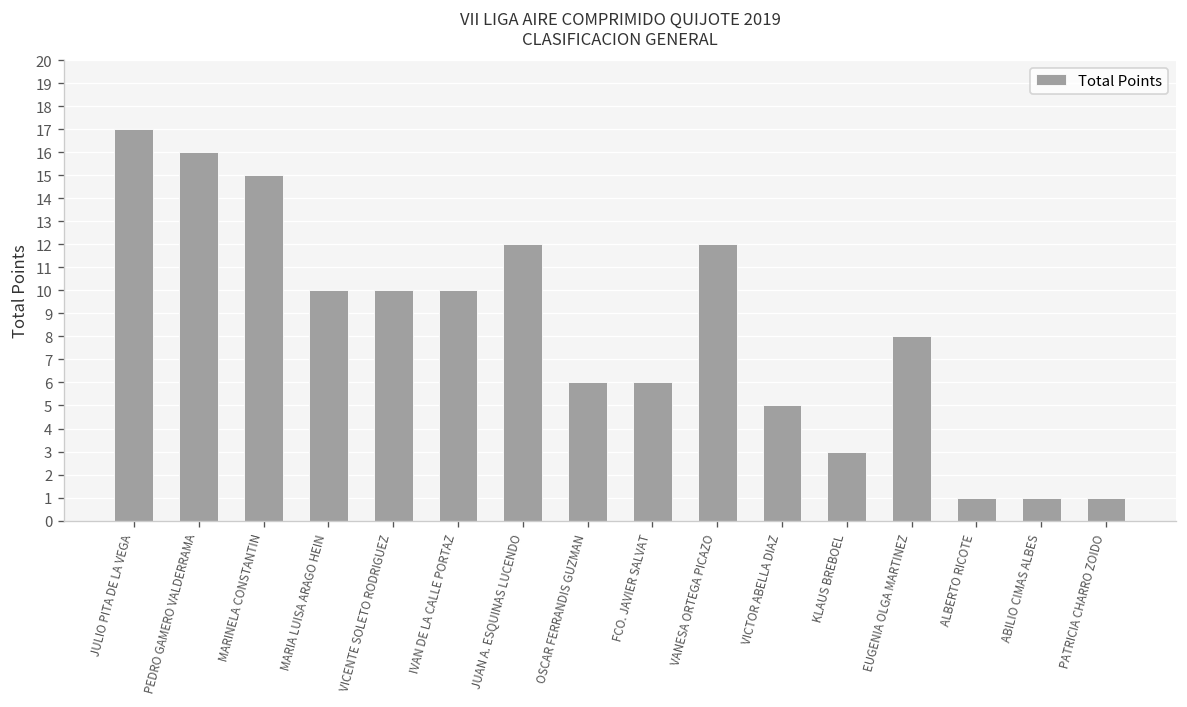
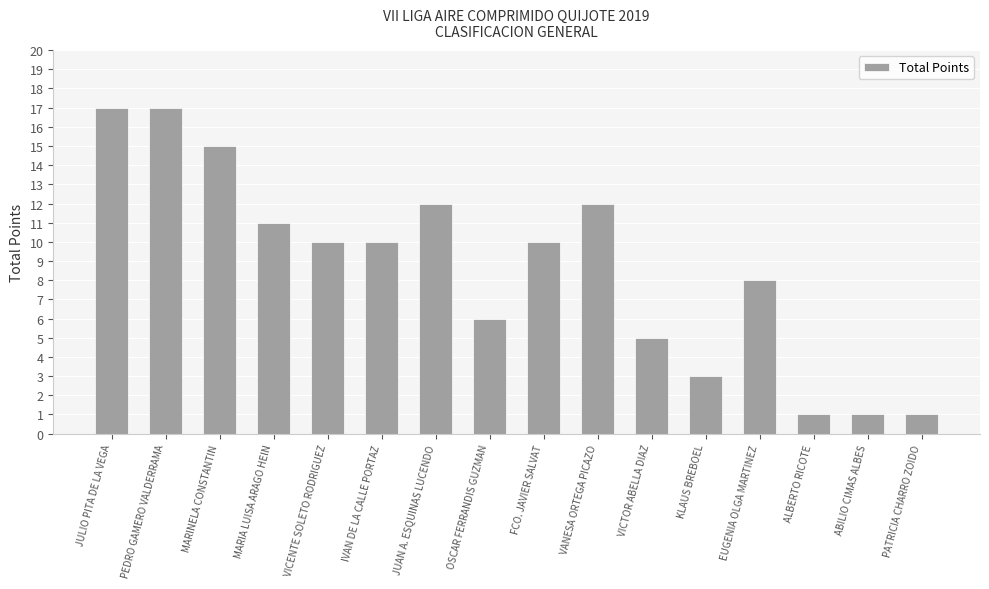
  {
    "JULIO PITA DE LA VEGA": 17,
-   "PEDRO GAMERO VALDERRAMA": 16,
+   "PEDRO GAMERO VALDERRAMA": 17,
    "MARINELA CONSTANTIN": 15,
-   "MARIA LUISA ARAGO HEIN": 10,
+   "MARIA LUISA ARAGO HEIN": 11,
    "VICENTE SOLETO RODRIGUEZ": 10,
    "IVAN DE LA CALLE PORTAZ": 10,
    "JUAN A. ESQUINAS LUCENDO": 12,
    "OSCAR FERRANDIS GUZMAN": 6,
-   "FCO. JAVIER SALVAT": 6,
+   "FCO. JAVIER SALVAT": 10,
    "VANESA ORTEGA PICAZO": 12,
    "VICTOR ABELLA DIAZ": 5,
    "KLAUS BREBOEL": 3,
    "EUGENIA OLGA MARTINEZ": 8,
    "ALBERTO RICOTE": 1,
    "ABILIO CIMAS ALBES": 1,
    "PATRICIA CHARRO ZOIDO": 1
  }
